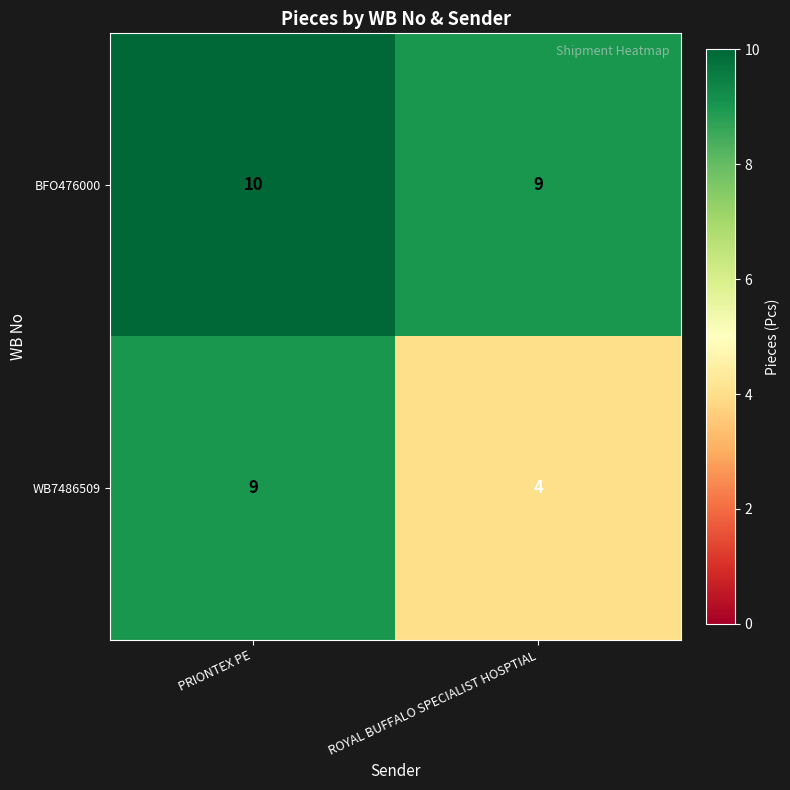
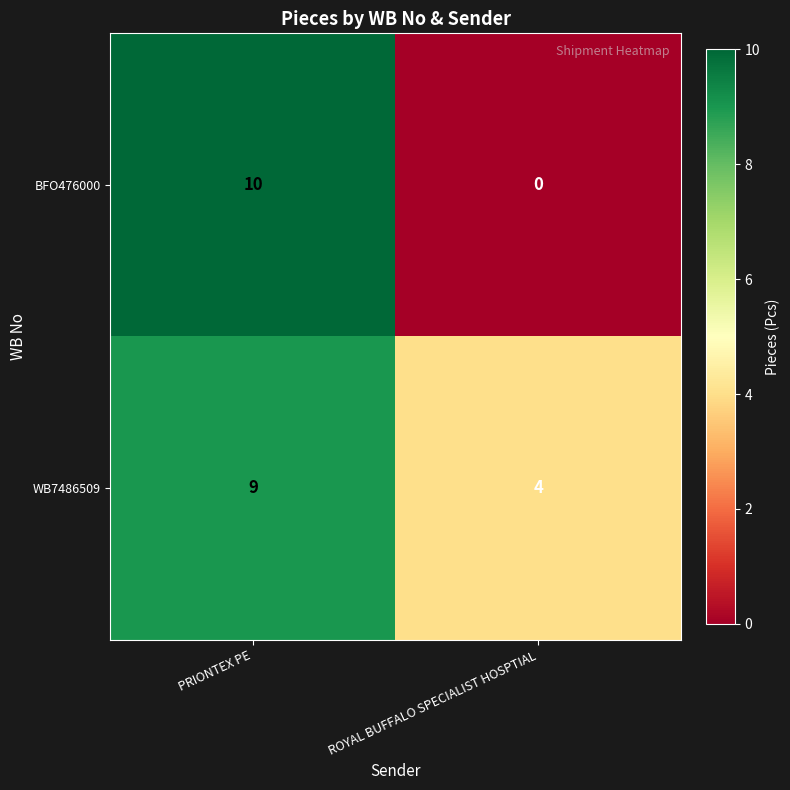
  {
    "BFO476000": {
      "PRIONTEX PE": 10,
-     "ROYAL BUFFALO SPECIALIST HOSPTIAL": 9
+     "ROYAL BUFFALO SPECIALIST HOSPTIAL": 0
    },
    "WB7486509": {
      "PRIONTEX PE": 9,
      "ROYAL BUFFALO SPECIALIST HOSPTIAL": 4
    }
  }
